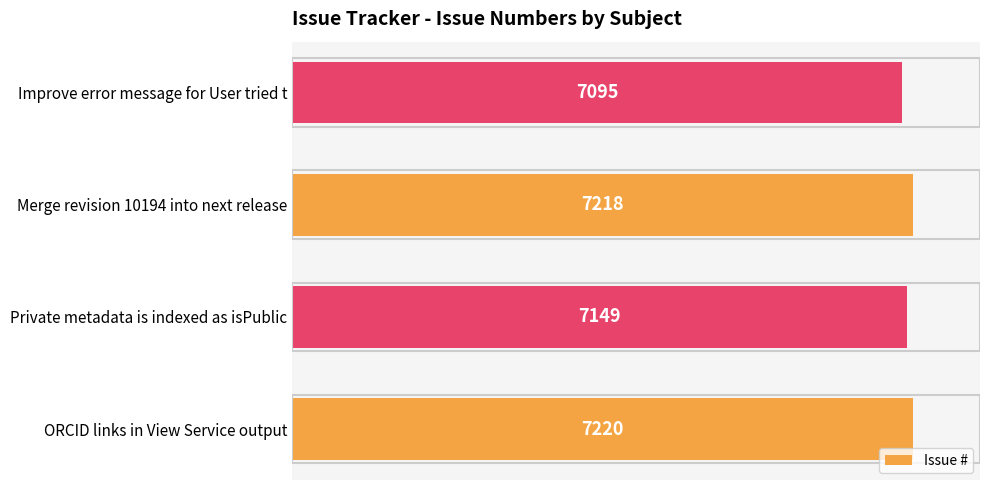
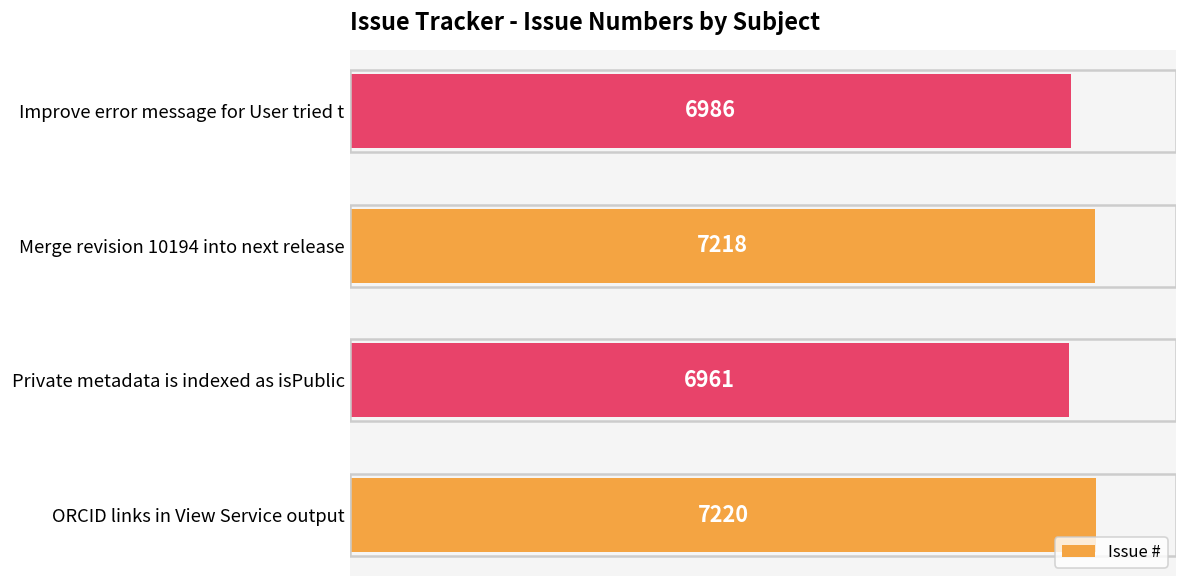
  {
-   "Improve error message for User tried t": 7095,
+   "Improve error message for User tried t": 6986,
    "Merge revision 10194 into next release": 7218,
-   "Private metadata is indexed as isPublic": 7149,
+   "Private metadata is indexed as isPublic": 6961,
    "ORCID links in View Service output": 7220
  }
